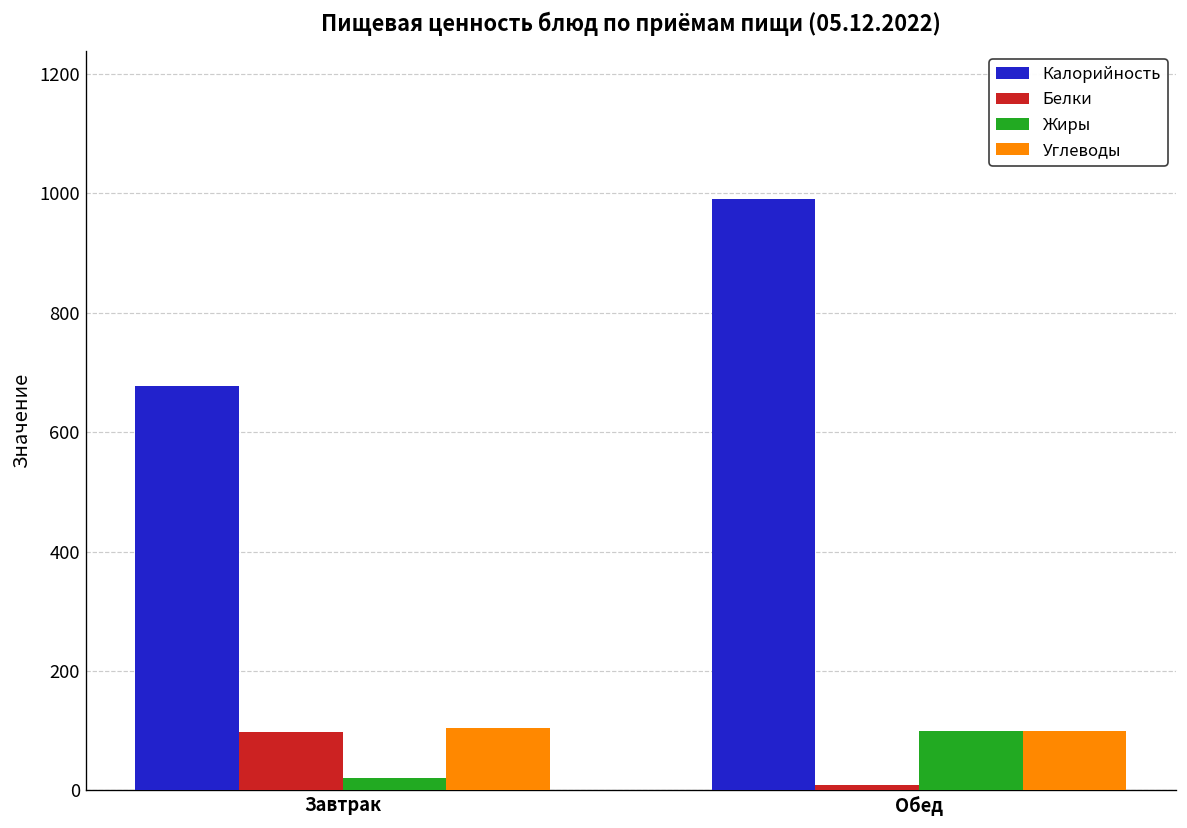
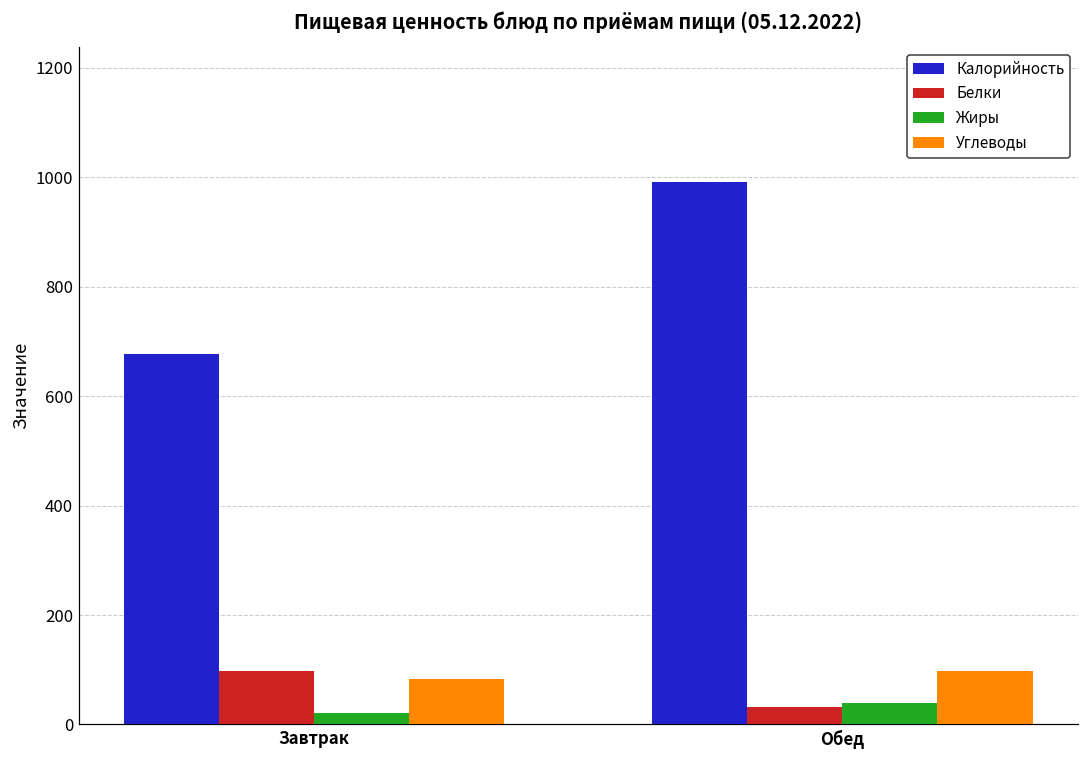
  {
    "Калорийность": {
      "Завтрак": 680,
      "Обед": 990
    },
    "Белки": {
      "Завтрак": 100,
-     "Обед": 10
+     "Обед": 30
    },
    "Жиры": {
      "Завтрак": 20,
-     "Обед": 100
+     "Обед": 40
    },
    "Углеводы": {
-     "Завтрак": 100,
+     "Завтрак": 80,
      "Обед": 100
    }
  }
